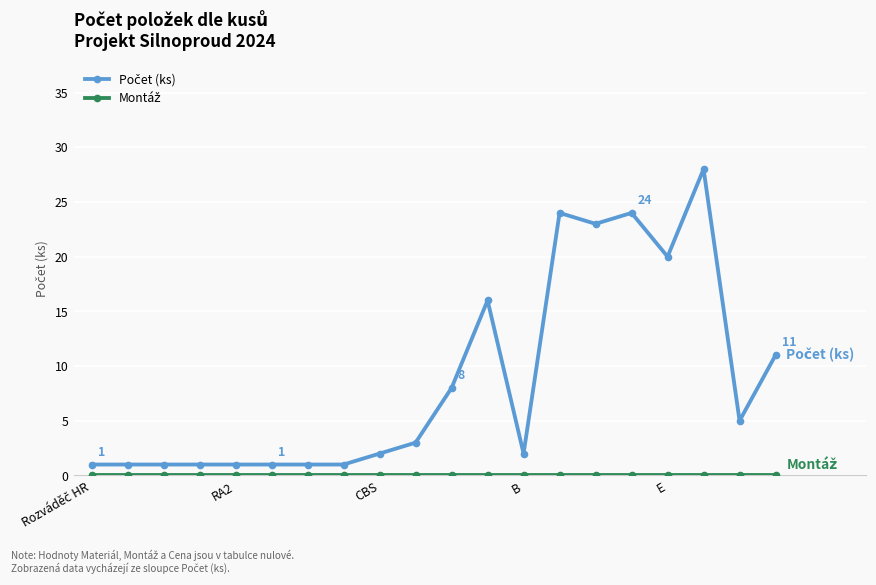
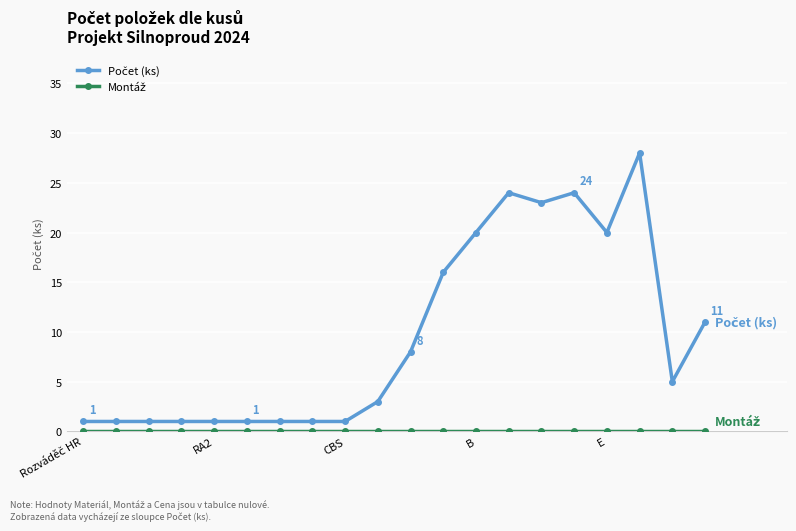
  {
    "Počet (ks)": {
      "RA2": 1,
-     "CBS": 2,
-     "B": 2,
+     "CBS": 1,
+     "B": 20,
      "E": 20
    },
    "Montáž": {
      "Rozváděč HR": 0,
      "RA2": 0,
      "CBS": 0,
      "B": 0,
      "E": 0
    }
  }
